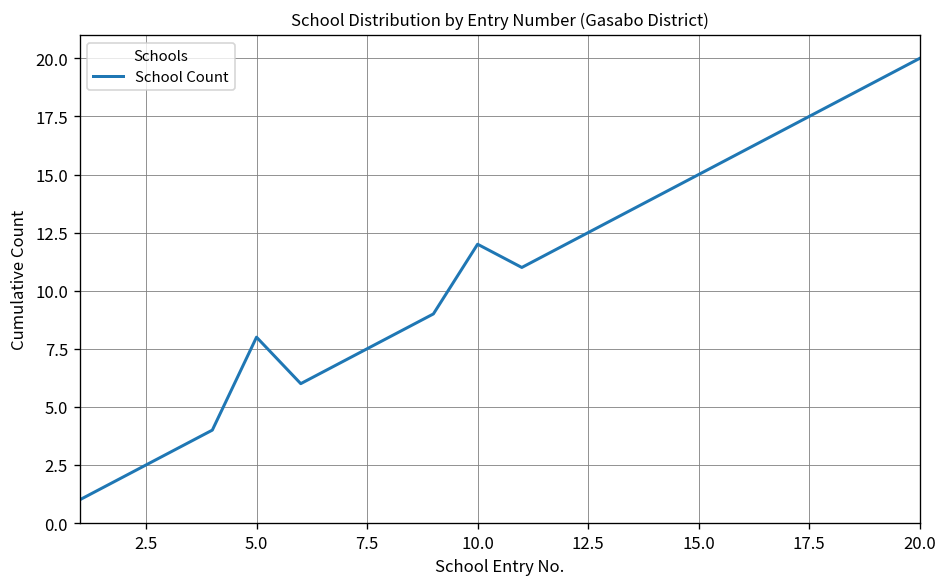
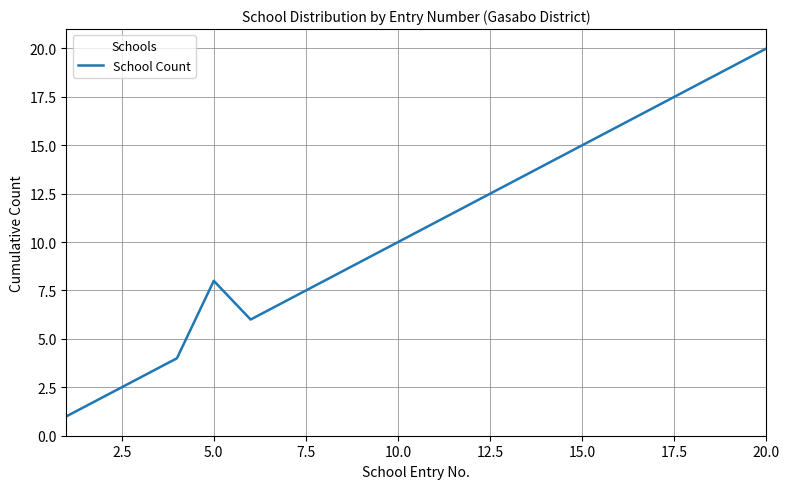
  {
    "5.0": 8,
-   "10.0": 12,
+   "10.0": 10,
    "15.0": 15,
    "20.0": 20
  }
